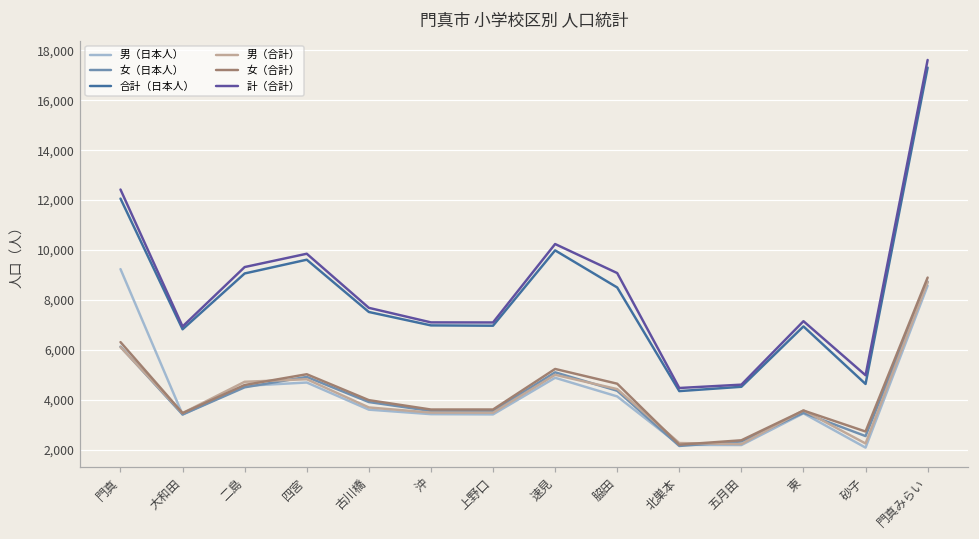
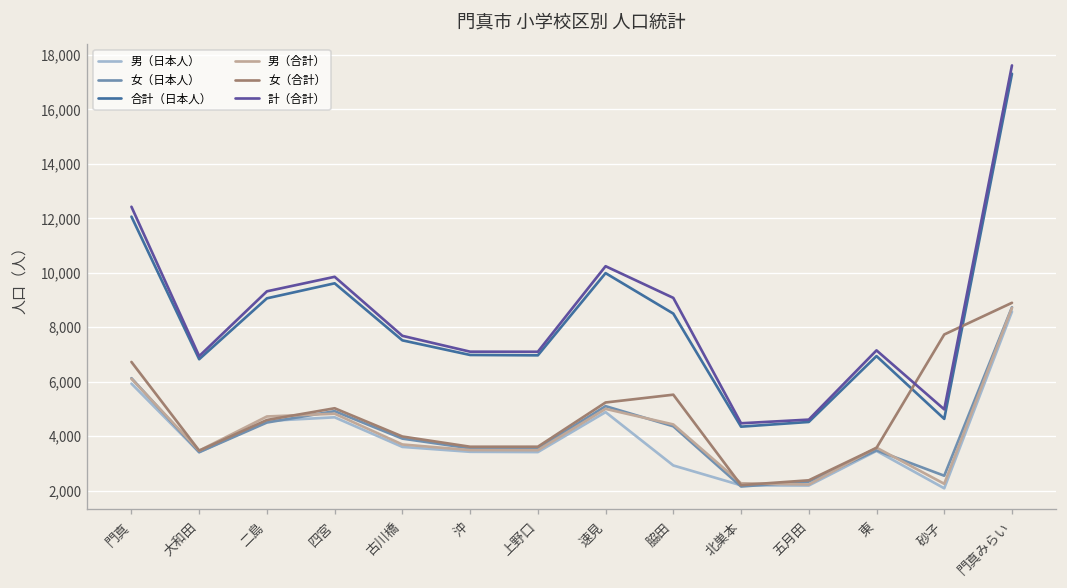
  {
    "男（日本人）": {
-     "門真": "9,200",
+     "門真": "5,900",
      "四宮": "4,700",
      "速見": "4,900",
-     "脇田": "4,100",
+     "脇田": "2,900",
      "砂子": "2,100",
      "門真みらい": "8,600"
    },
    "男（合計）": {
      "二島": "4,700",
      "砂子": "2,300"
    },
    "女（合計）": {
-     "門真": "6,300",
+     "門真": "6,700",
      "速見": "5,200",
-     "脇田": "4,600",
-     "砂子": "2,700",
+     "脇田": "5,500",
+     "砂子": "7,700",
      "門真みらい": "8,900"
    }
  }
